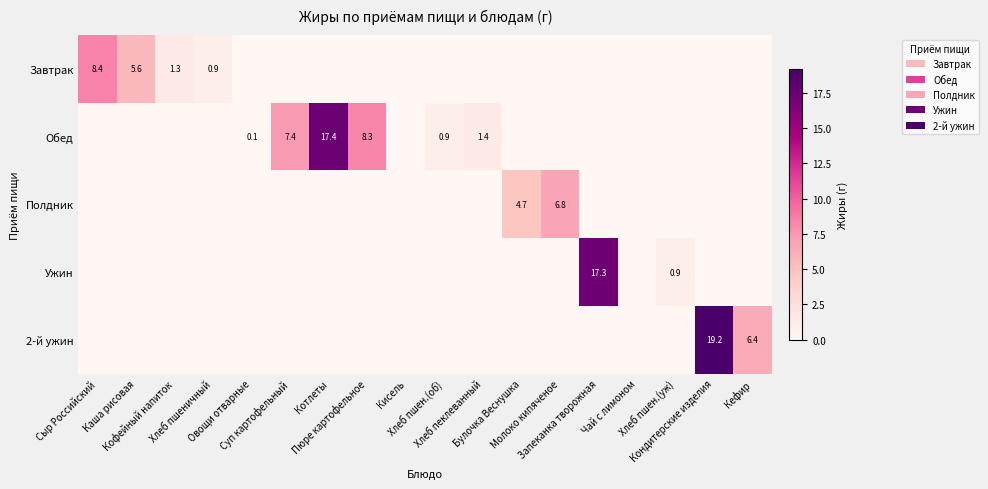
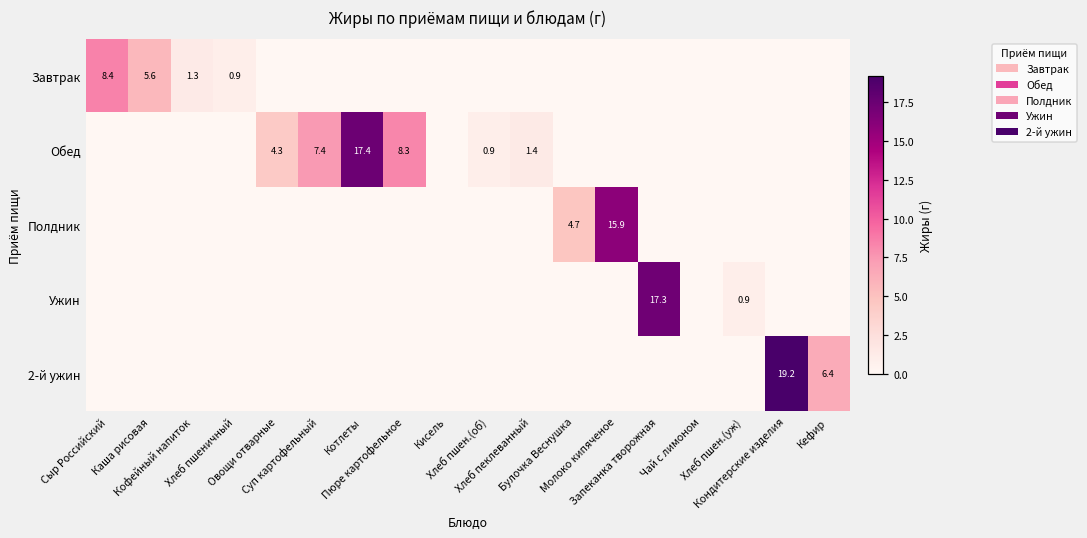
  {
    "Завтрак": {
      "Сыр Российский": 8.4,
      "Каша рисовая": 5.6,
      "Кофейный напиток": 1.3,
      "Хлеб пшеничный": 0.9
    },
    "Обед": {
-     "Овощи отварные": 0.1,
+     "Овощи отварные": 4.3,
      "Суп картофельный": 7.4,
      "Котлеты": 17.4,
      "Пюре картофельное": 8.3,
      "Хлеб пшен.(об)": 0.9,
      "Хлеб пеклеванный": 1.4
    },
    "Полдник": {
      "Булочка Веснушка": 4.7,
-     "Молоко кипяченое": 6.8
+     "Молоко кипяченое": 15.9
    },
    "Ужин": {
      "Запеканка творожная": 17.3,
      "Хлеб пшен.(уж)": 0.9
    },
    "2-й ужин": {
      "Кондитерские изделия": 19.2,
      "Кефир": 6.4
    }
  }
